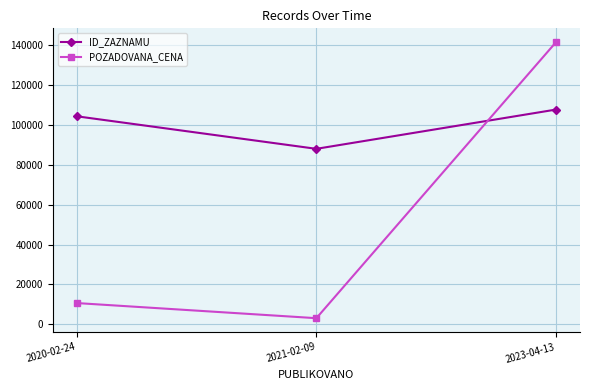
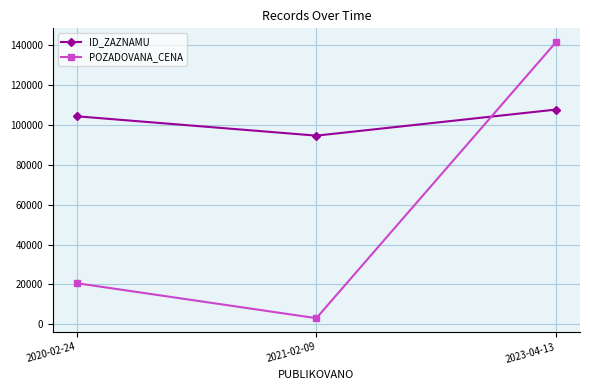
  {
    "ID_ZAZNAMU": {
      "2020-02-24": 104000,
-     "2021-02-09": 88000,
+     "2021-02-09": 95000,
      "2023-04-13": 108000
    },
    "POZADOVANA_CENA": {
-     "2020-02-24": 11000,
+     "2020-02-24": 21000,
      "2021-02-09": 3000,
      "2023-04-13": 142000
    }
  }
